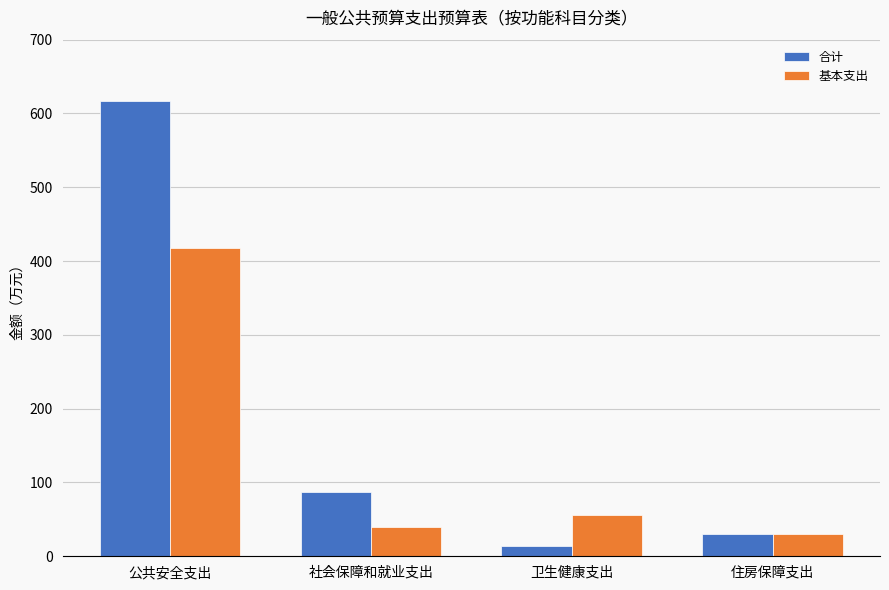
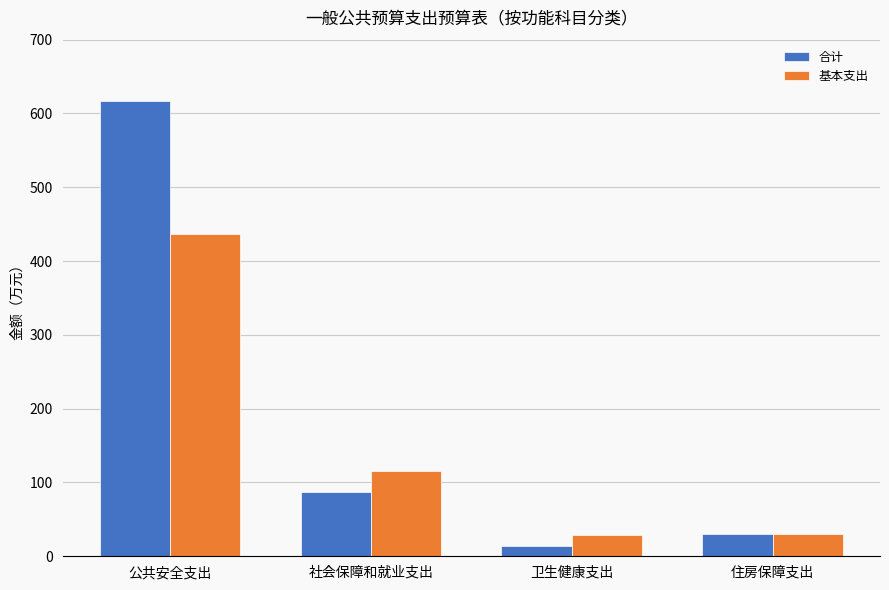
  {
    "合计": {
      "公共安全支出": 620,
      "社会保障和就业支出": 90,
      "卫生健康支出": 10,
      "住房保障支出": 30
    },
    "基本支出": {
-     "公共安全支出": 420,
-     "社会保障和就业支出": 40,
-     "卫生健康支出": 60,
+     "公共安全支出": 440,
+     "社会保障和就业支出": 120,
+     "卫生健康支出": 30,
      "住房保障支出": 30
    }
  }
